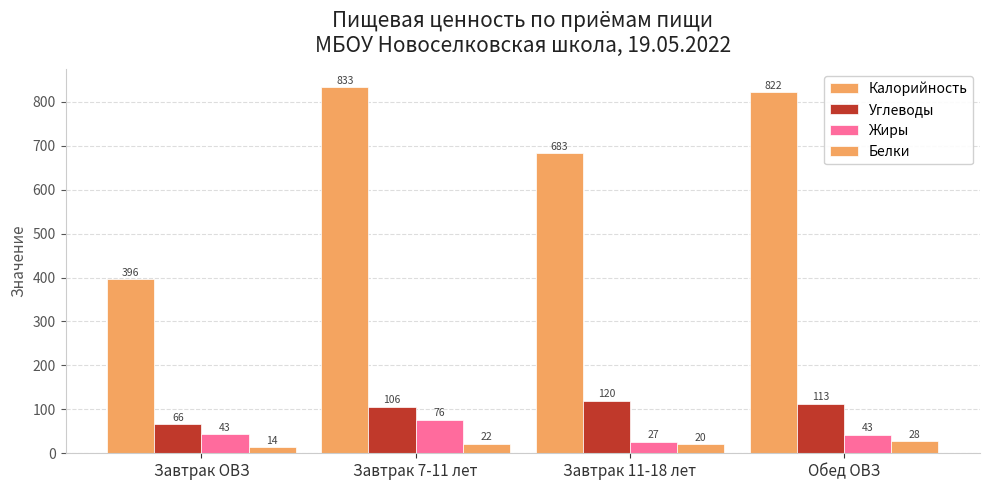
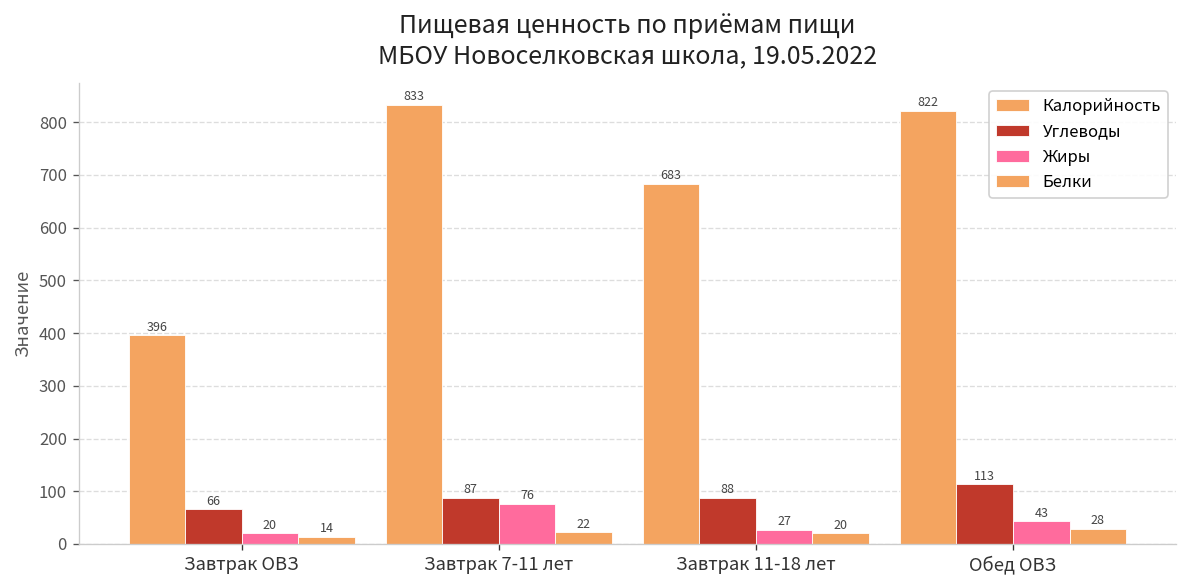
  {
    "Углеводы": {
      "Завтрак ОВЗ": 66,
-     "Завтрак 7-11 лет": 106,
-     "Завтрак 11-18 лет": 120,
+     "Завтрак 7-11 лет": 87,
+     "Завтрак 11-18 лет": 88,
      "Обед ОВЗ": 113
    },
    "Жиры": {
-     "Завтрак ОВЗ": 43,
+     "Завтрак ОВЗ": 20,
      "Завтрак 7-11 лет": 76,
      "Завтрак 11-18 лет": 27,
      "Обед ОВЗ": 43
    }
  }
